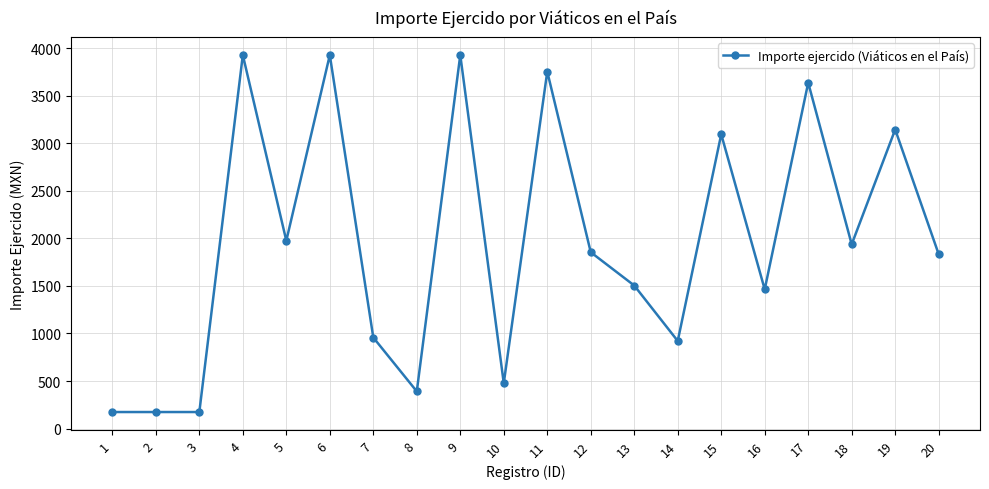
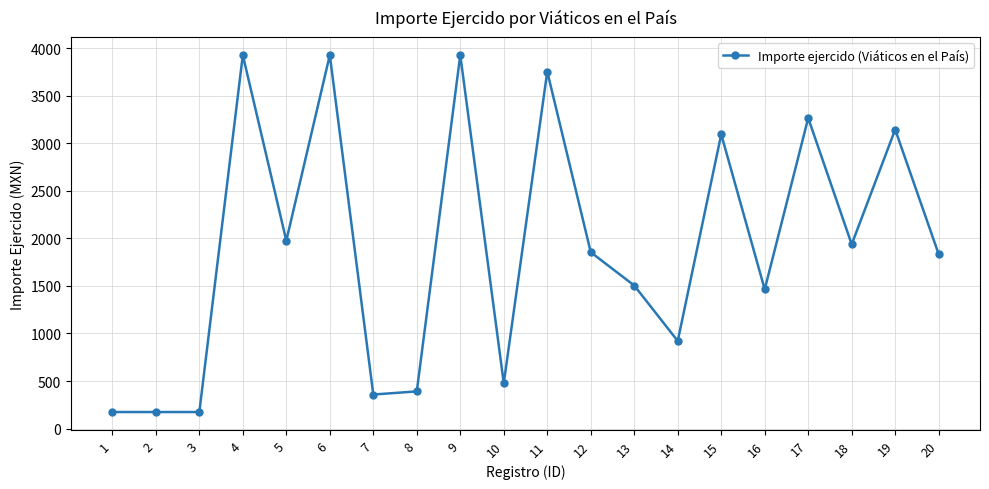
  {
    "1": 200,
    "2": 200,
    "3": 200,
    "4": 3900,
    "5": 2000,
    "6": 3900,
-   "7": 1000,
+   "7": 400,
    "8": 400,
    "9": 3900,
    "10": 500,
    "11": 3800,
    "12": 1900,
    "13": 1500,
    "14": 900,
    "15": 3100,
    "16": 1500,
-   "17": 3600,
+   "17": 3300,
    "18": 1900,
    "19": 3100,
    "20": 1800
  }
